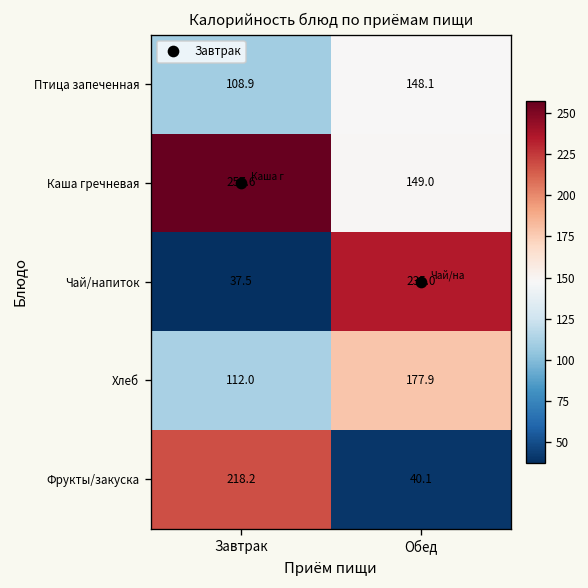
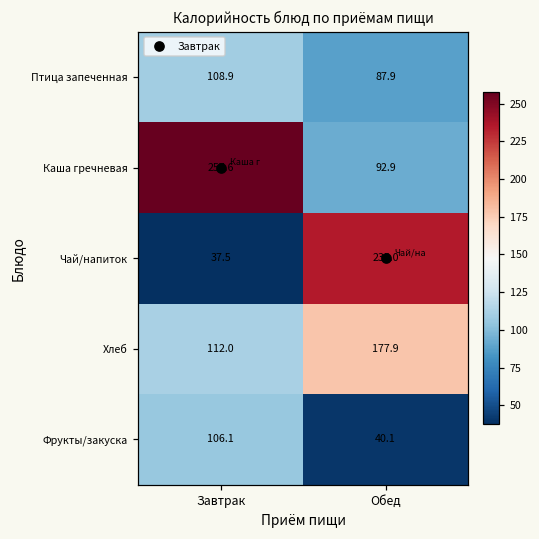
  {
    "Птица запеченная": {
      "Завтрак": 108.9,
-     "Обед": 148.1
+     "Обед": 87.9
    },
    "Каша гречневая": {
-     "Обед": 149.0
+     "Обед": 92.9
    },
    "Чай/напиток": {
      "Завтрак": 37.5
    },
    "Хлеб": {
      "Завтрак": 112.0,
      "Обед": 177.9
    },
    "Фрукты/закуска": {
-     "Завтрак": 218.2,
+     "Завтрак": 106.1,
      "Обед": 40.1
    }
  }
